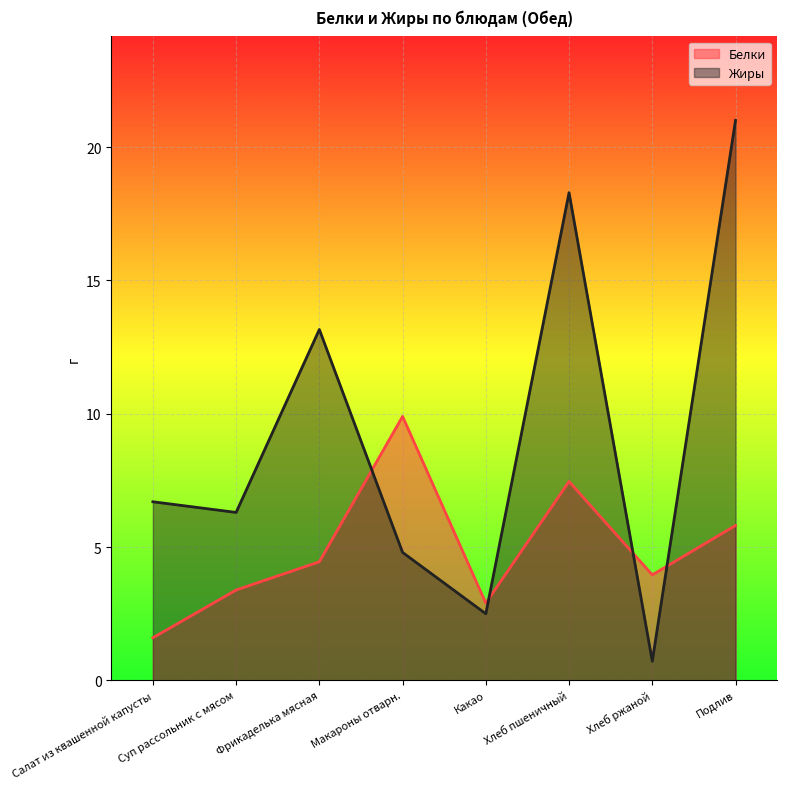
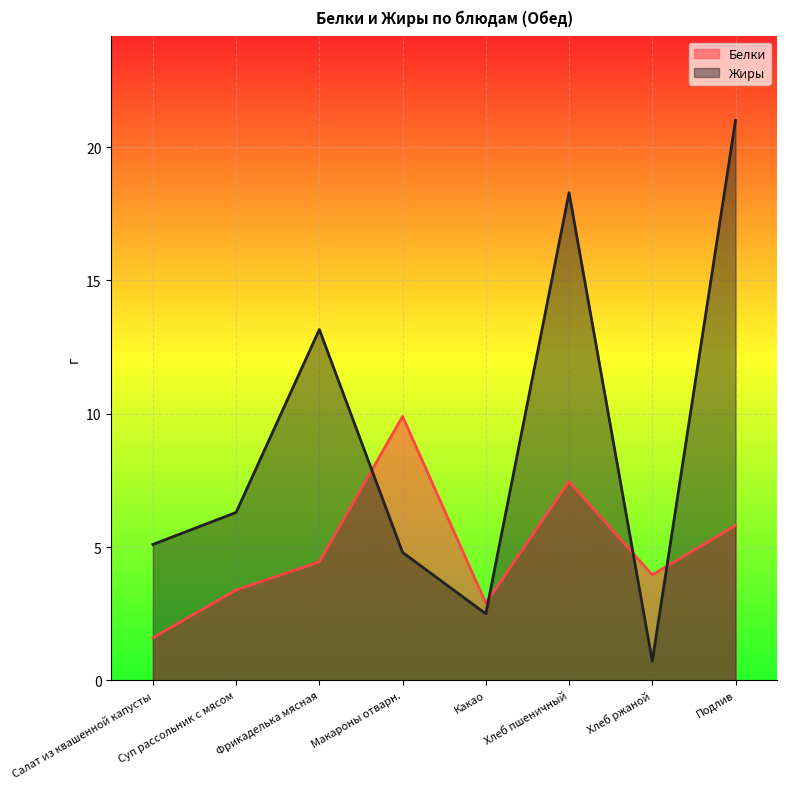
  {
    "Белки": {
      "Салат из квашенной капусты": 1.6,
      "Суп рассольник с мясом": 3.4,
      "Фрикаделька мясная": 4.5,
      "Макароны отварн.": 9.9,
      "Какао": 2.9,
      "Хлеб пшеничный": 7.5,
      "Хлеб ржаной": 4.0,
      "Подлив": 5.8
    },
    "Жиры": {
-     "Салат из квашенной капусты": 6.7,
+     "Салат из квашенной капусты": 5.1,
      "Суп рассольник с мясом": 6.3,
      "Фрикаделька мясная": 13.2,
      "Макароны отварн.": 4.8,
      "Какао": 2.5,
      "Хлеб пшеничный": 18.3,
      "Хлеб ржаной": 0.7,
      "Подлив": 21.0
    }
  }
